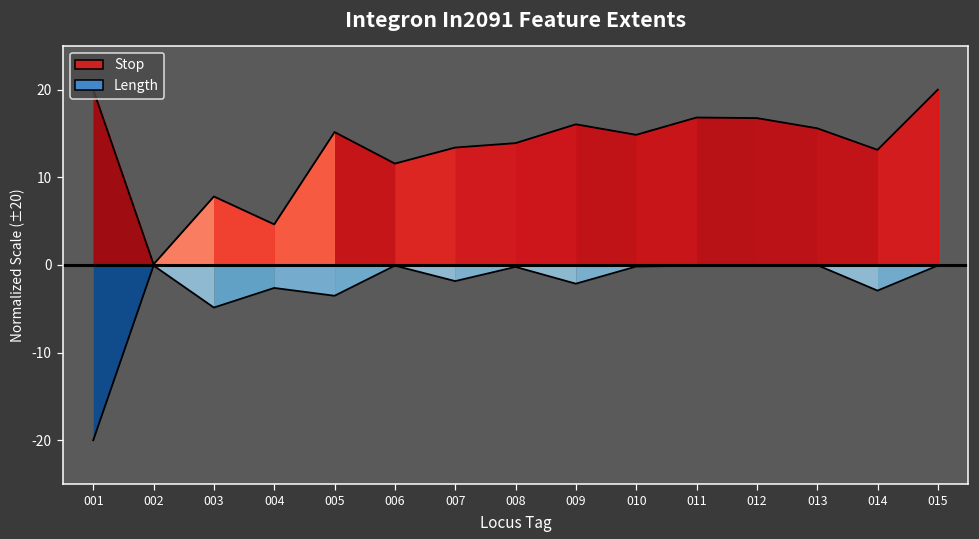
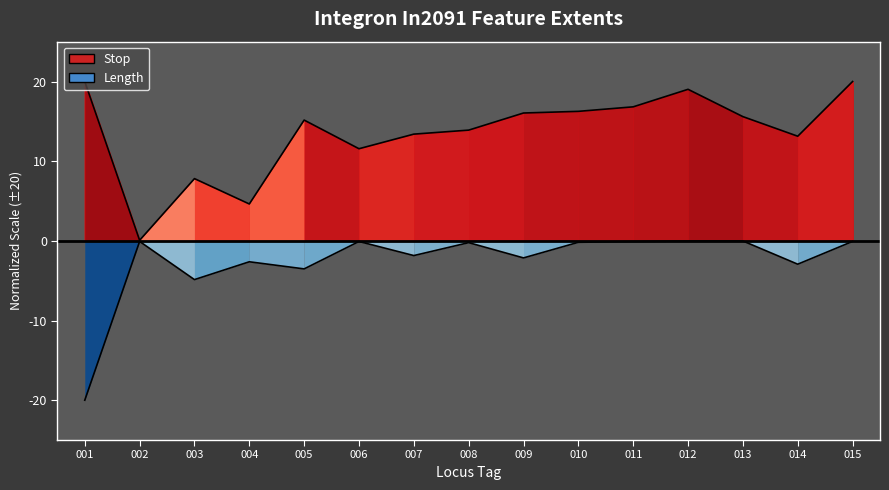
  {
    "Stop": {
-     "010": 15,
-     "012": 17
+     "010": 16,
+     "012": 19
    }
  }
